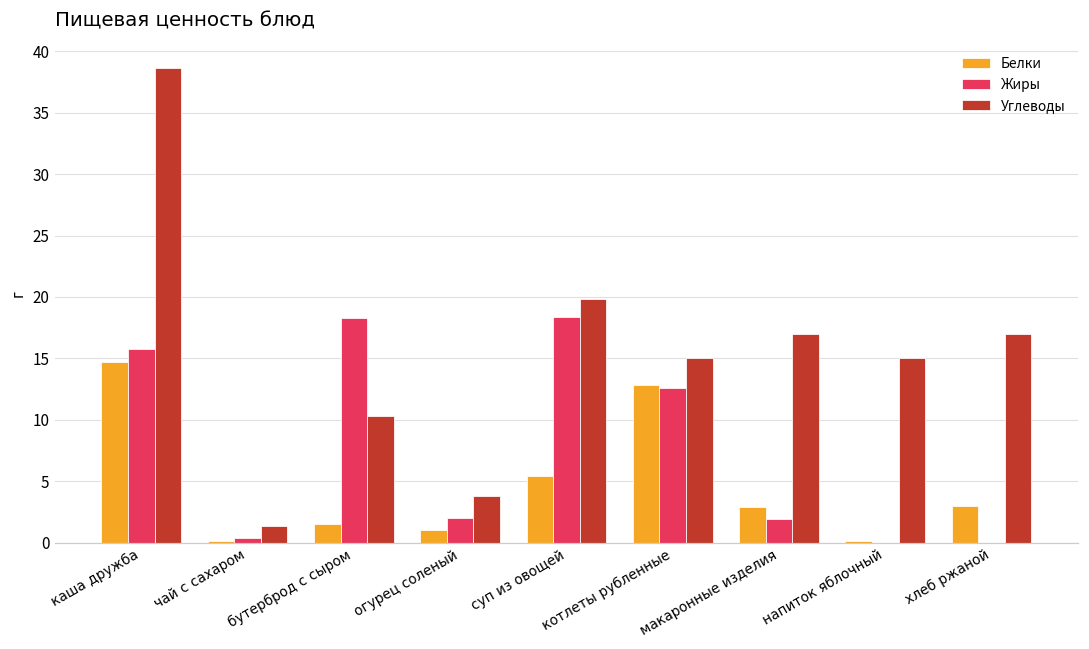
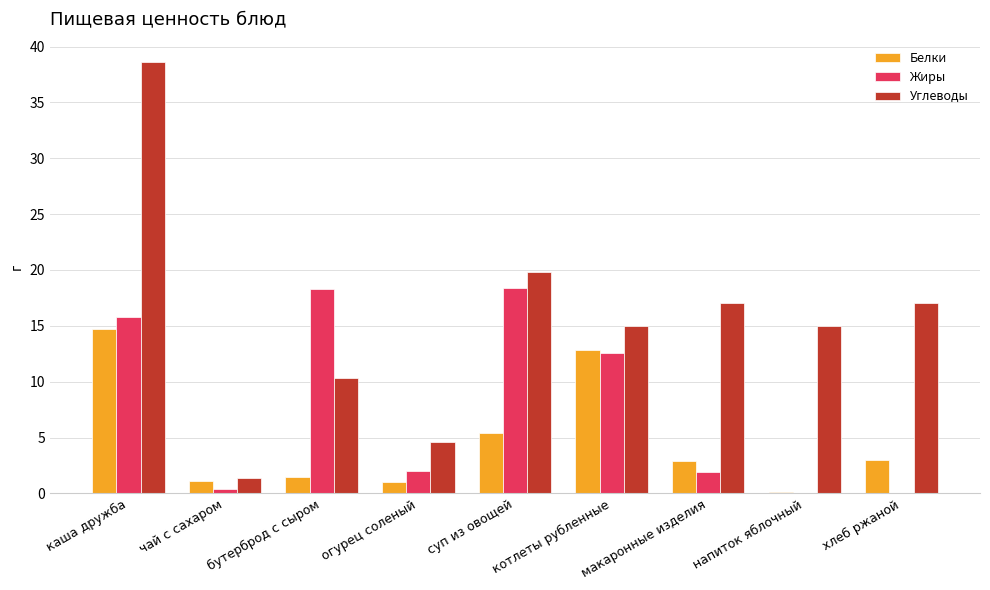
  {
    "Белки": {
      "каша дружба": 14.7,
-     "чай с сахаром": 0.1,
+     "чай с сахаром": 1.1,
      "бутерброд с сыром": 1.5,
      "огурец соленый": 1.0,
      "суп из овощей": 5.4,
      "котлеты рубленные": 12.8,
      "макаронные изделия": 2.9,
      "хлеб ржаной": 3.0
    },
    "Жиры": {
      "каша дружба": 15.8,
      "чай с сахаром": 0.4,
      "бутерброд с сыром": 18.3,
      "огурец соленый": 2.0,
      "суп из овощей": 18.4,
      "котлеты рубленные": 12.6,
      "макаронные изделия": 1.9,
      "напиток яблочный": 0.0,
      "хлеб ржаной": 0.0
    },
    "Углеводы": {
      "каша дружба": 38.6,
      "чай с сахаром": 1.4,
      "бутерброд с сыром": 10.3,
-     "огурец соленый": 3.8,
+     "огурец соленый": 4.6,
      "суп из овощей": 19.8,
      "котлеты рубленные": 15.0,
      "макаронные изделия": 17.0,
      "напиток яблочный": 15.0,
      "хлеб ржаной": 17.0
    }
  }
